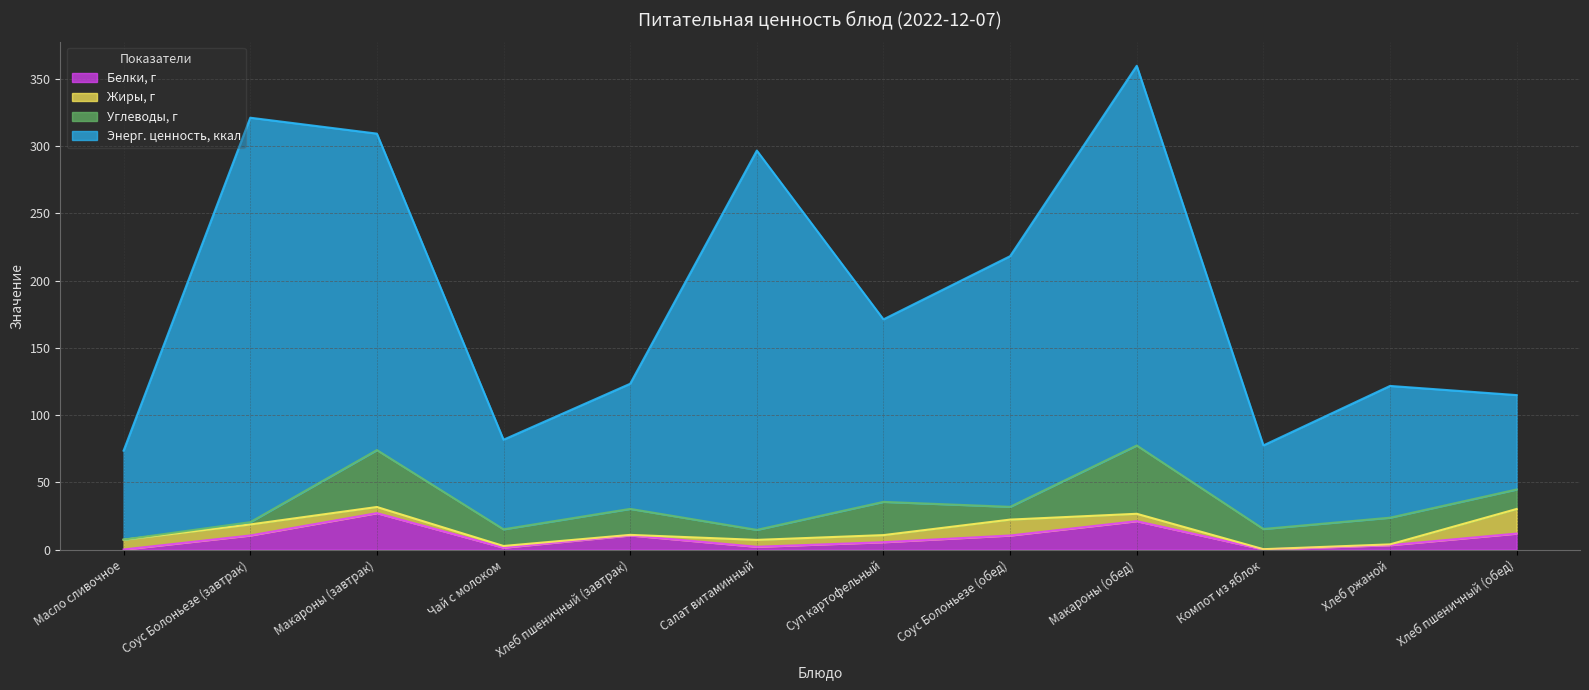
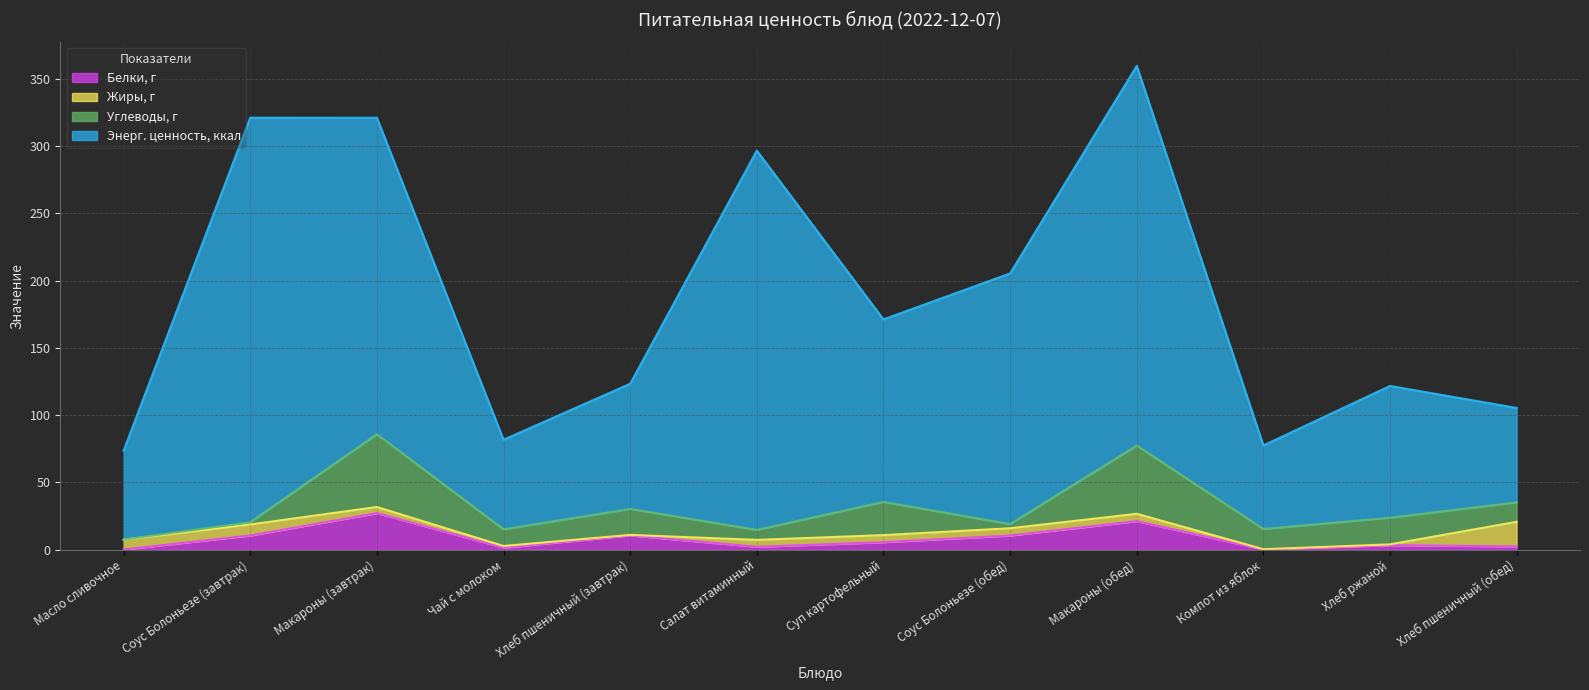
  {
    "Белки, г": {
      "Масло сливочное": 0,
      "Соус Болоньезе (завтрак)": 11,
      "Макароны (завтрак)": 27,
      "Салат витаминный": 2,
      "Суп картофельный": 6,
      "Соус Болоньезе (обед)": 10,
      "Макароны (обед)": 21,
-     "Хлеб пшеничный (обед)": 12
+     "Хлеб пшеничный (обед)": 2
    },
    "Жиры, г": {
      "Макароны (завтрак)": 5,
      "Салат витаминный": 5,
      "Суп картофельный": 5,
-     "Соус Болоньезе (обед)": 12,
+     "Соус Болоньезе (обед)": 5,
      "Макароны (обед)": 5,
      "Хлеб пшеничный (обед)": 18
    },
    "Углеводы, г": {
-     "Макароны (завтрак)": 42,
+     "Макароны (завтрак)": 54,
      "Чай с молоком": 12,
      "Хлеб пшеничный (завтрак)": 19,
      "Салат витаминный": 7,
      "Суп картофельный": 25,
-     "Соус Болоньезе (обед)": 9,
+     "Соус Болоньезе (обед)": 3,
      "Макароны (обед)": 51,
      "Компот из яблок": 15,
      "Хлеб ржаной": 20,
      "Хлеб пшеничный (обед)": 14
    },
    "Энерг. ценность, ккал": {
      "Масло сливочное": 66,
      "Соус Болоньезе (завтрак)": 301,
      "Макароны (завтрак)": 235,
      "Чай с молоком": 67,
      "Хлеб пшеничный (завтрак)": 93,
      "Салат витаминный": 282,
      "Суп картофельный": 136,
      "Соус Болоньезе (обед)": 186,
      "Макароны (обед)": 282,
      "Компот из яблок": 62,
      "Хлеб ржаной": 98,
      "Хлеб пшеничный (обед)": 70
    }
  }
